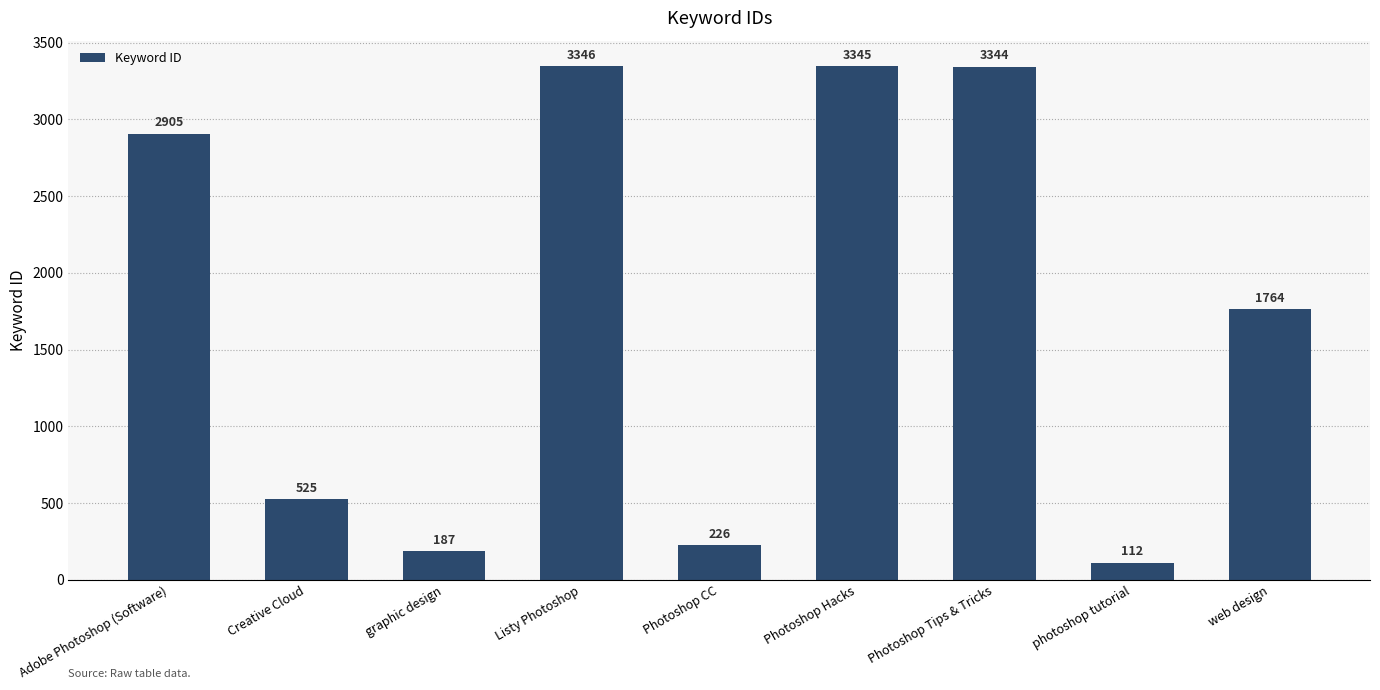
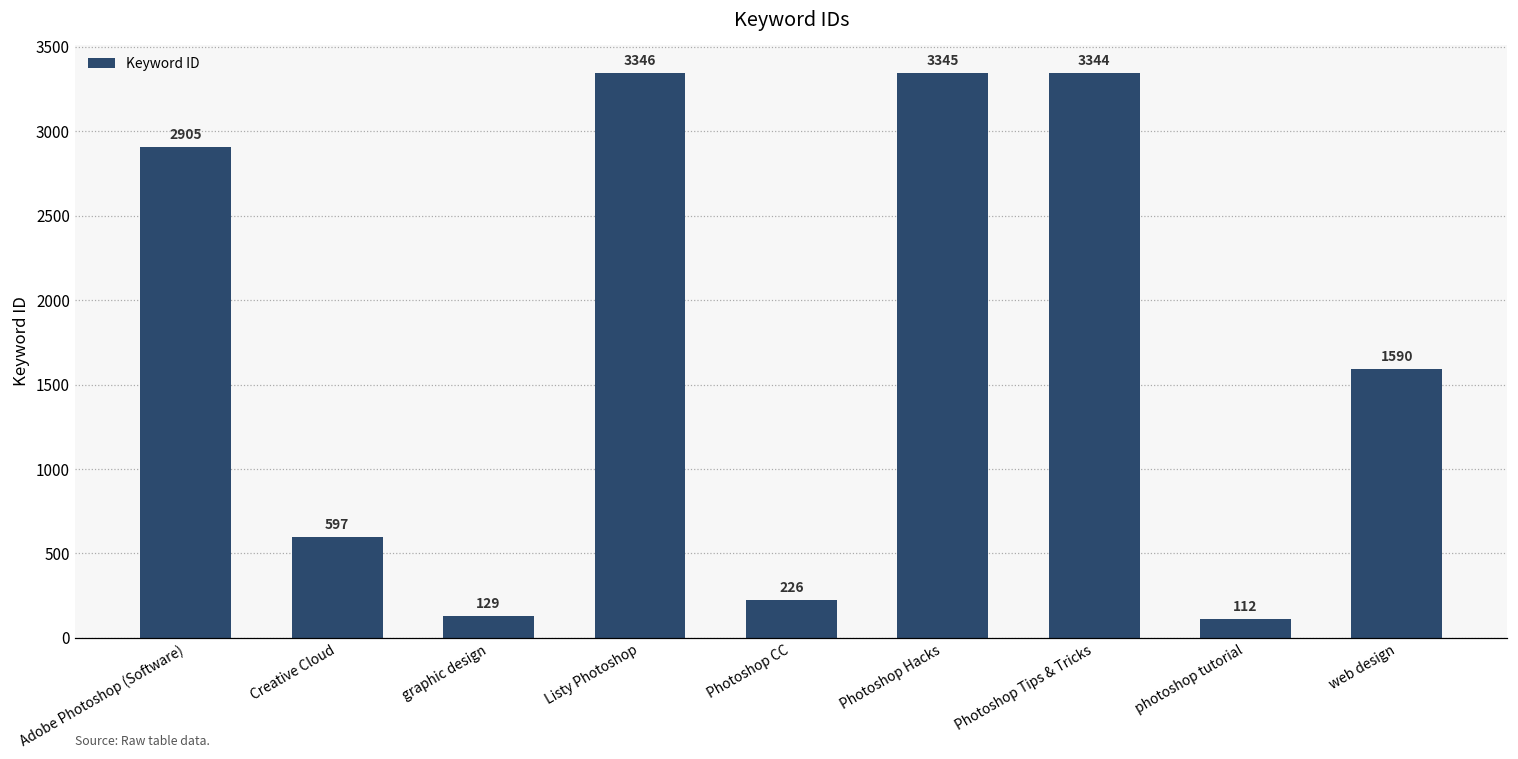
  {
    "Adobe Photoshop (Software)": 2905,
-   "Creative Cloud": 525,
-   "graphic design": 187,
+   "Creative Cloud": 597,
+   "graphic design": 129,
    "Listy Photoshop": 3346,
    "Photoshop CC": 226,
    "Photoshop Hacks": 3345,
    "Photoshop Tips & Tricks": 3344,
    "photoshop tutorial": 112,
-   "web design": 1764
+   "web design": 1590
  }
